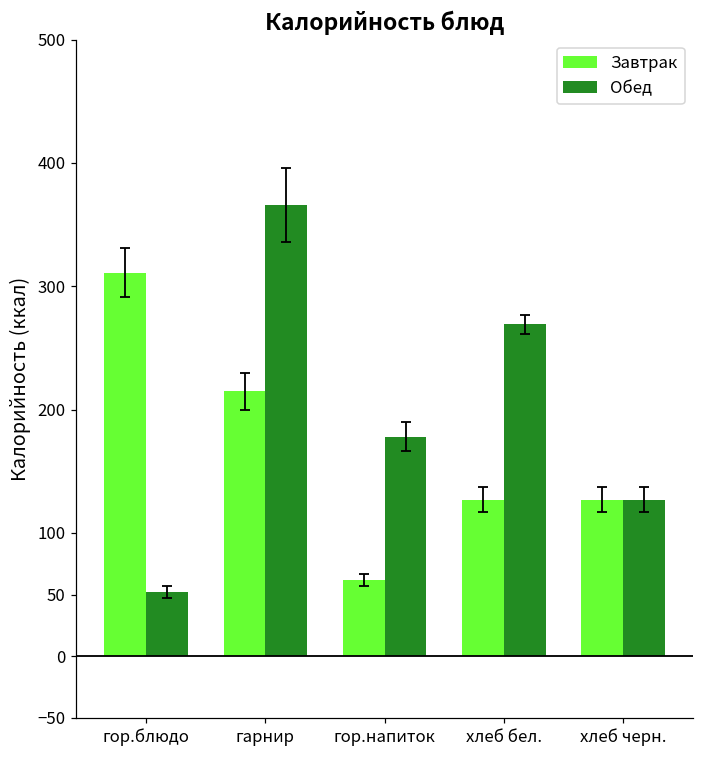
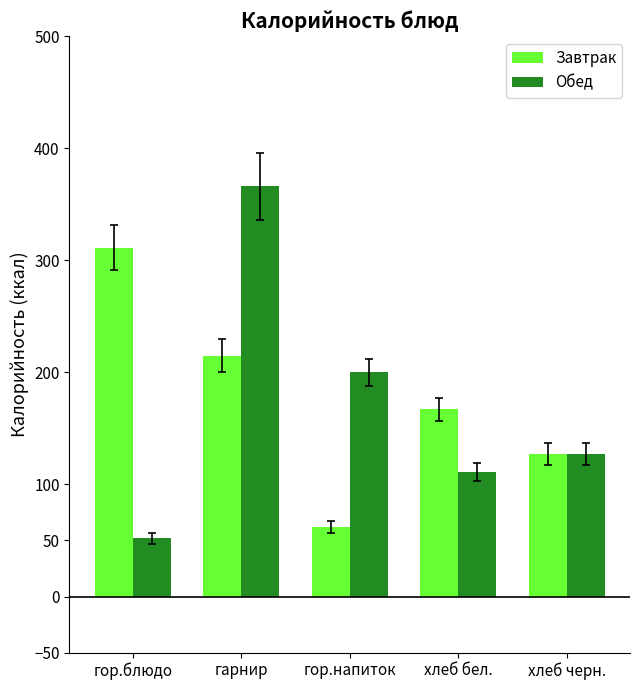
  {
    "Завтрак": {
      "гор.блюдо": 311,
      "гарнир": 215,
      "гор.напиток": 62,
-     "хлеб бел.": 127,
+     "хлеб бел.": 167,
      "хлеб черн.": 127
    },
    "Обед": {
      "гор.блюдо": 52,
      "гарнир": 366,
-     "гор.напиток": 178,
-     "хлеб бел.": 269,
+     "гор.напиток": 200,
+     "хлеб бел.": 111,
      "хлеб черн.": 127
    }
  }
